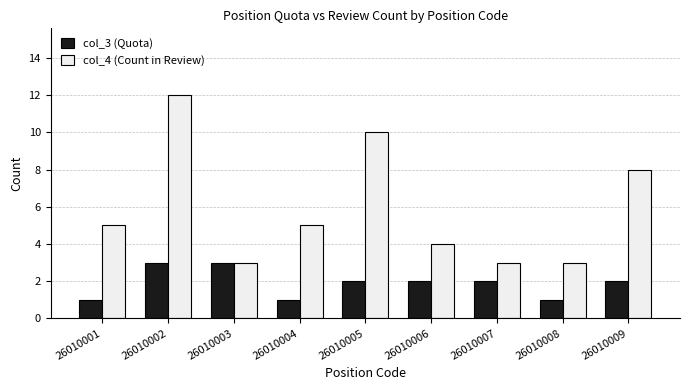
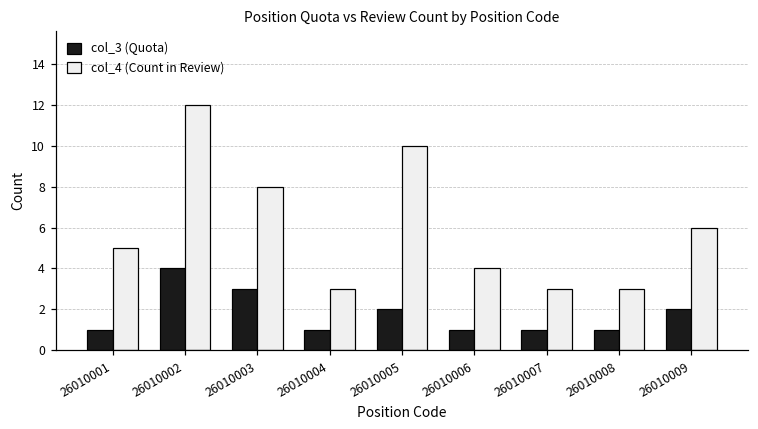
  {
    "col_3 (Quota)": {
      "26010001": 1,
-     "26010002": 3,
+     "26010002": 4,
      "26010003": 3,
      "26010004": 1,
      "26010005": 2,
-     "26010006": 2,
-     "26010007": 2,
+     "26010006": 1,
+     "26010007": 1,
      "26010008": 1,
      "26010009": 2
    },
    "col_4 (Count in Review)": {
      "26010001": 5,
      "26010002": 12,
-     "26010003": 3,
-     "26010004": 5,
+     "26010003": 8,
+     "26010004": 3,
      "26010005": 10,
      "26010006": 4,
      "26010007": 3,
      "26010008": 3,
-     "26010009": 8
+     "26010009": 6
    }
  }
